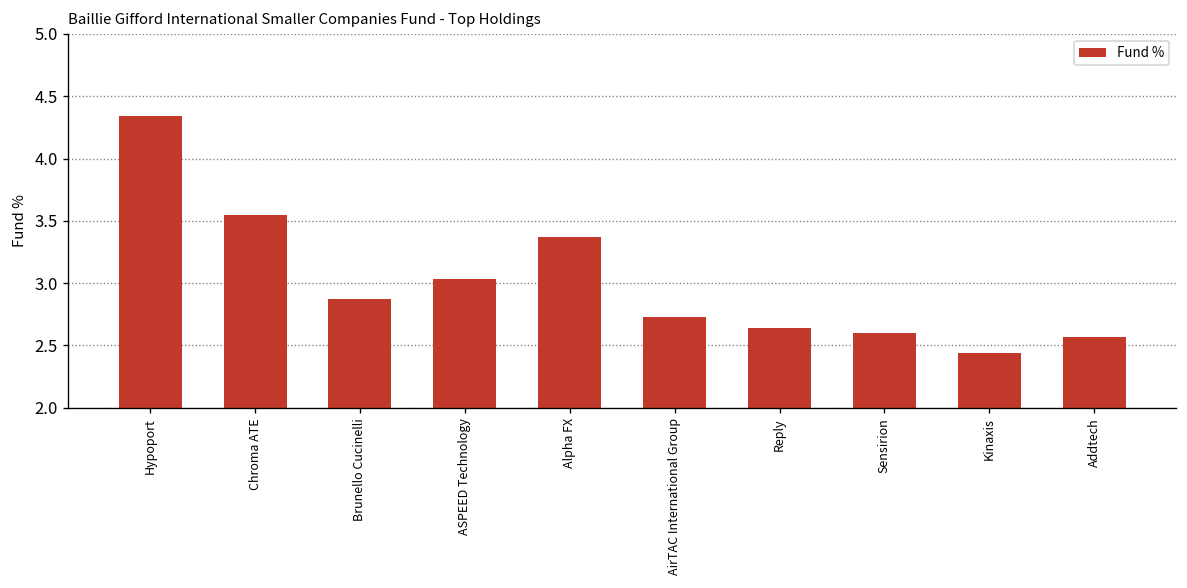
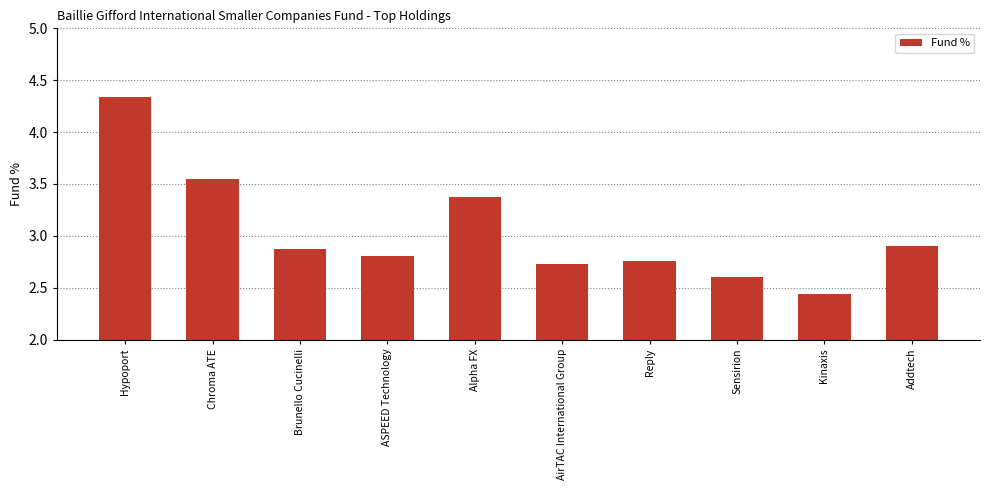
  {
    "Hypoport": 4.34,
    "Chroma ATE": 3.55,
    "Brunello Cucinelli": 2.87,
-   "ASPEED Technology": 3.03,
+   "ASPEED Technology": 2.81,
    "Alpha FX": 3.37,
    "AirTAC International Group": 2.73,
-   "Reply": 2.64,
+   "Reply": 2.76,
    "Sensirion": 2.60,
    "Kinaxis": 2.44,
-   "Addtech": 2.57
+   "Addtech": 2.90
  }
